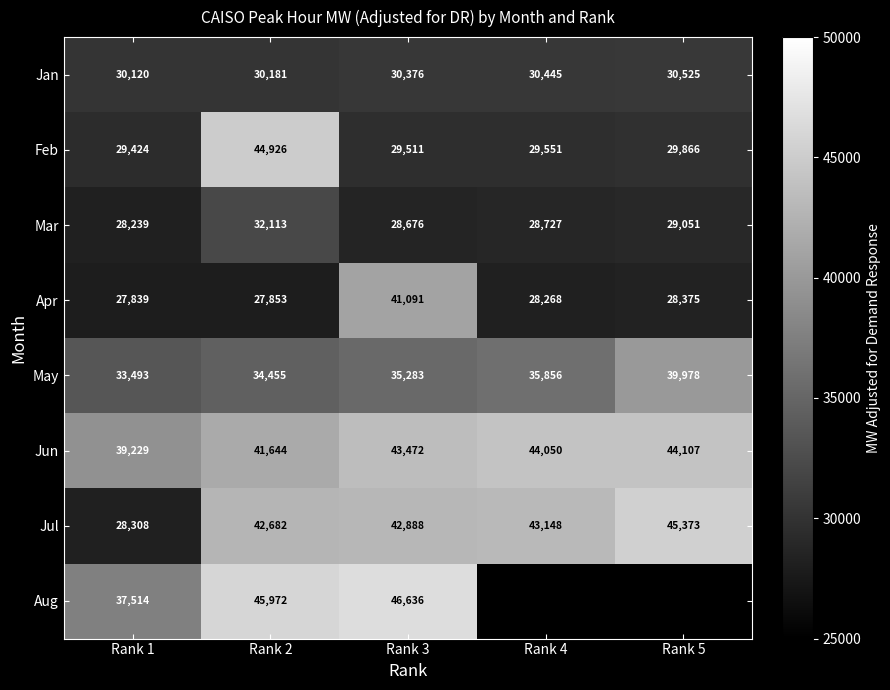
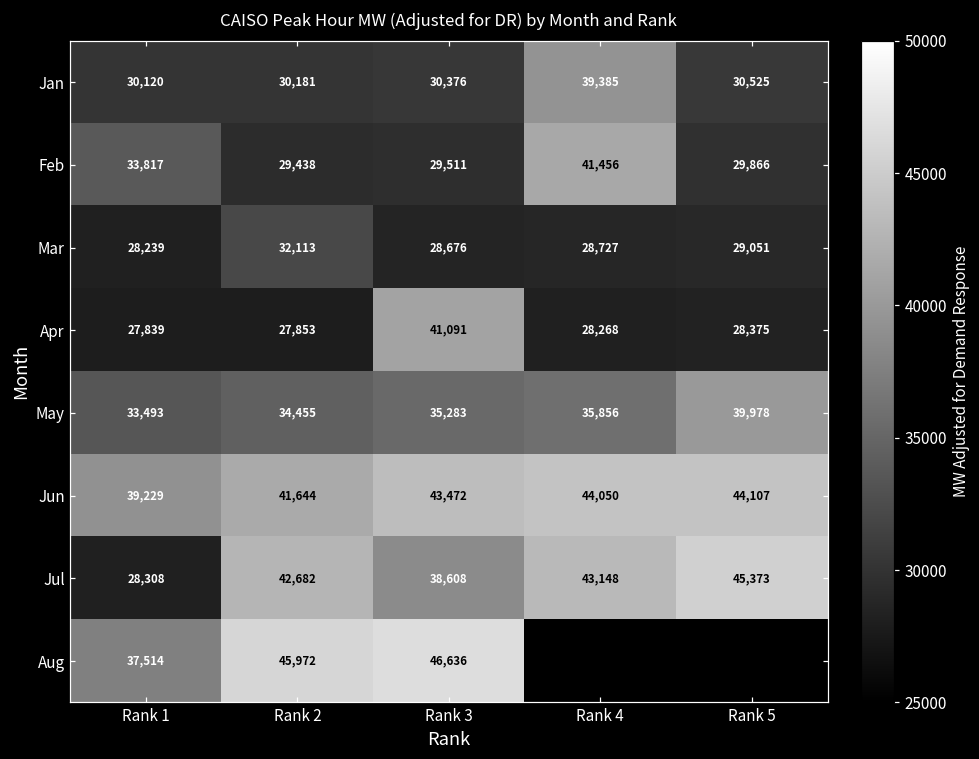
  {
    "Jan": {
      "Rank 1": "30,120",
      "Rank 2": "30,181",
      "Rank 3": "30,376",
-     "Rank 4": "30,445",
+     "Rank 4": "39,385",
      "Rank 5": "30,525"
    },
    "Feb": {
-     "Rank 1": "29,424",
-     "Rank 2": "44,926",
+     "Rank 1": "33,817",
+     "Rank 2": "29,438",
      "Rank 3": "29,511",
-     "Rank 4": "29,551",
+     "Rank 4": "41,456",
      "Rank 5": "29,866"
    },
    "Mar": {
      "Rank 1": "28,239",
      "Rank 2": "32,113",
      "Rank 3": "28,676",
      "Rank 4": "28,727",
      "Rank 5": "29,051"
    },
    "Apr": {
      "Rank 1": "27,839",
      "Rank 2": "27,853",
      "Rank 3": "41,091",
      "Rank 4": "28,268",
      "Rank 5": "28,375"
    },
    "May": {
      "Rank 1": "33,493",
      "Rank 2": "34,455",
      "Rank 3": "35,283",
      "Rank 4": "35,856",
      "Rank 5": "39,978"
    },
    "Jun": {
      "Rank 1": "39,229",
      "Rank 2": "41,644",
      "Rank 3": "43,472",
      "Rank 4": "44,050",
      "Rank 5": "44,107"
    },
    "Jul": {
      "Rank 1": "28,308",
      "Rank 2": "42,682",
-     "Rank 3": "42,888",
+     "Rank 3": "38,608",
      "Rank 4": "43,148",
      "Rank 5": "45,373"
    },
    "Aug": {
      "Rank 1": "37,514",
      "Rank 2": "45,972",
      "Rank 3": "46,636"
    }
  }
